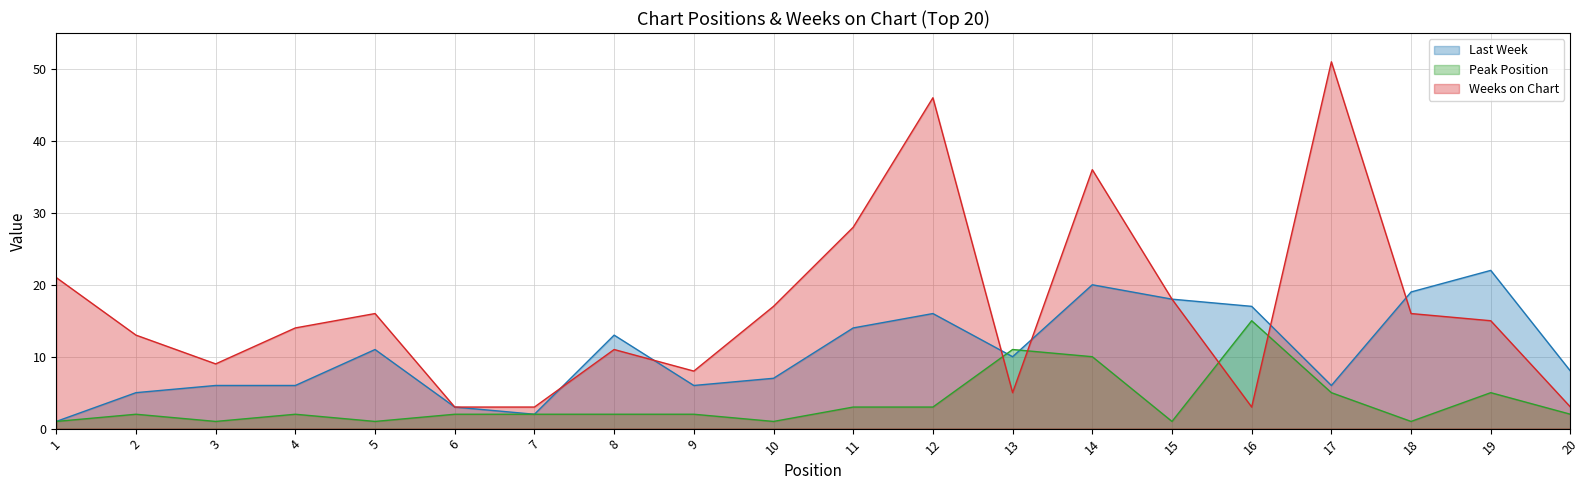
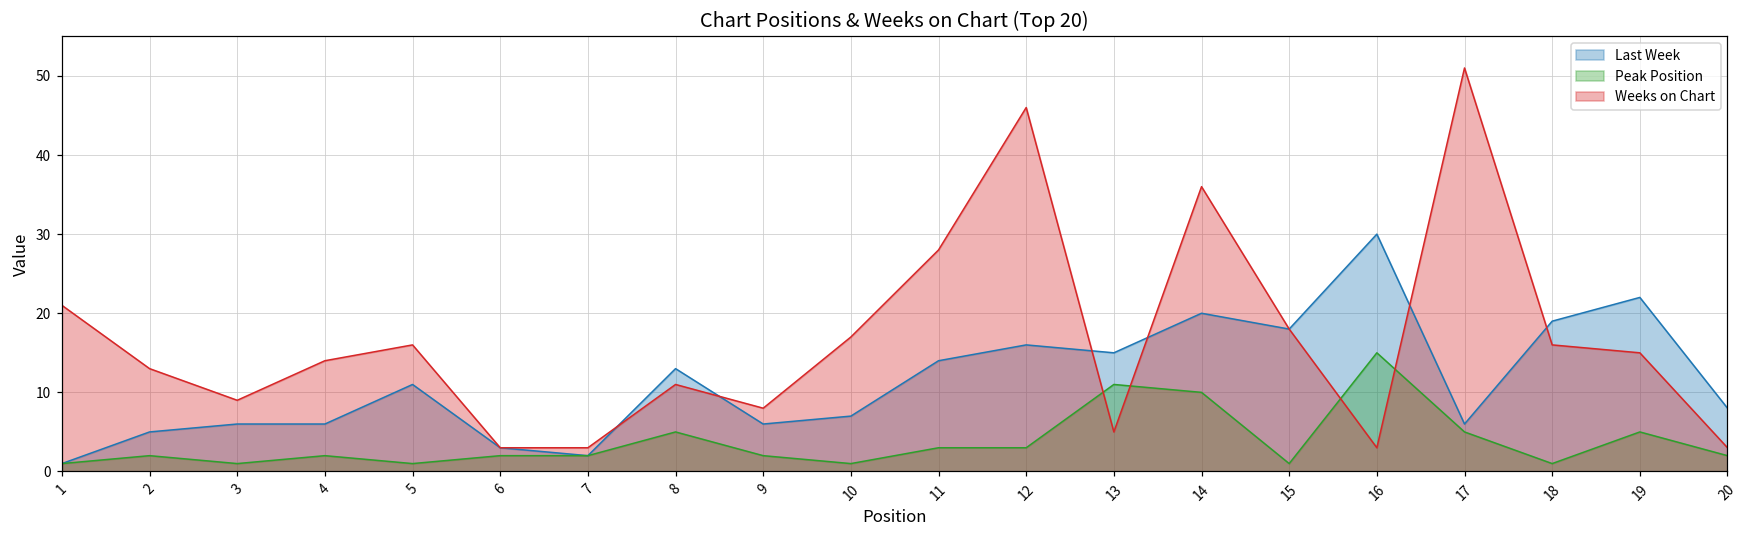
  {
    "Last Week": {
      "2": 5,
      "3": 6,
      "4": 6,
      "5": 11,
      "8": 13,
      "9": 6,
      "10": 7,
      "11": 14,
      "12": 16,
-     "13": 10,
+     "13": 15,
      "14": 20,
-     "16": 17,
+     "16": 30,
      "17": 6,
      "18": 19,
      "19": 22,
      "20": 8
    },
    "Peak Position": {
      "2": 2,
      "3": 1,
      "4": 2,
      "5": 1,
      "6": 2,
-     "8": 2,
+     "8": 5,
      "9": 2,
      "10": 1,
      "11": 3,
      "12": 3,
      "13": 11,
      "14": 10,
      "15": 1,
      "16": 15,
      "17": 5,
      "18": 1,
      "19": 5,
      "20": 2
    },
    "Weeks on Chart": {
      "1": 21,
      "2": 13,
      "3": 9,
      "4": 14,
      "5": 16,
      "7": 3,
      "8": 11,
      "9": 8,
      "10": 17,
      "11": 28,
      "12": 46,
      "13": 5,
      "14": 36,
      "16": 3,
      "17": 51,
      "18": 16,
      "19": 15,
      "20": 3
    }
  }
